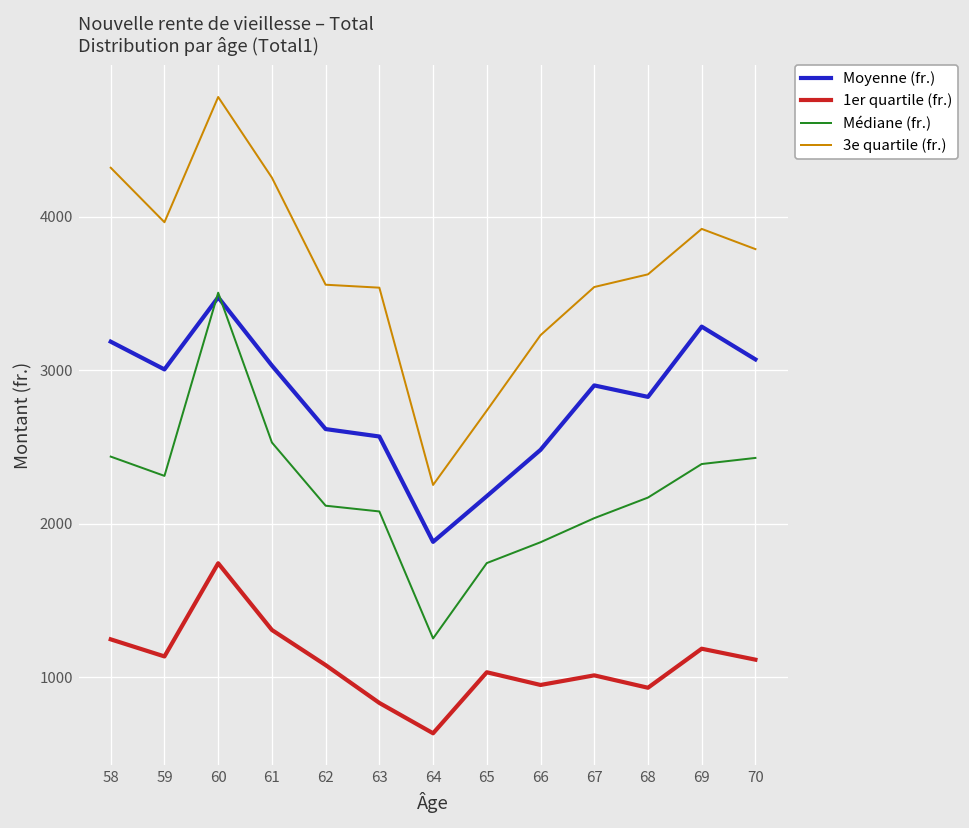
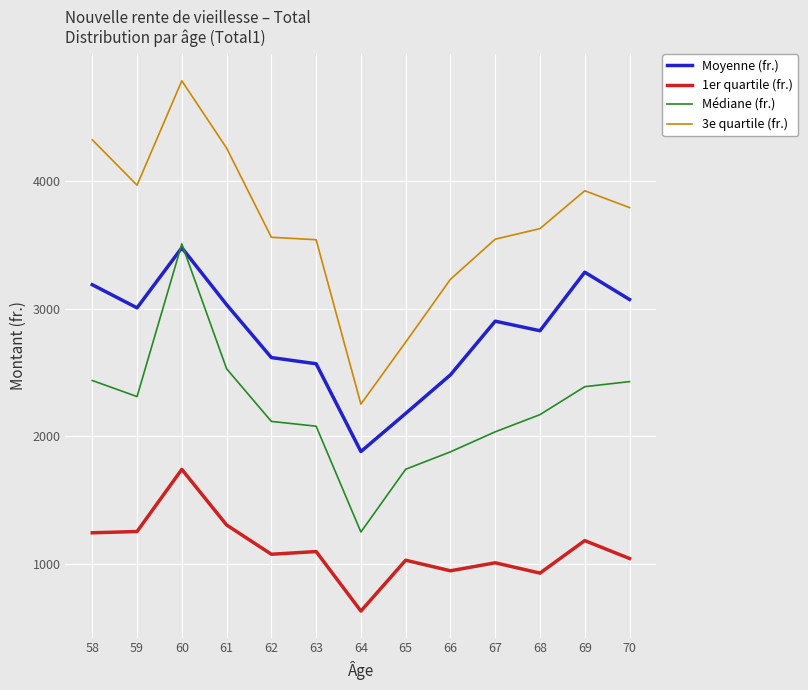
  {
    "Moyenne (fr.)": {
      "58": 3190,
      "59": 3010,
      "60": 3480,
      "61": 3030,
      "62": 2620,
      "63": 2570,
      "64": 1880,
      "65": 2180,
      "66": 2480,
      "67": 2900,
      "68": 2830,
      "69": 3280,
      "70": 3070
    },
    "1er quartile (fr.)": {
      "58": 1250,
-     "59": 1130,
+     "59": 1260,
      "60": 1740,
      "61": 1310,
      "62": 1080,
-     "63": 830,
+     "63": 1100,
      "64": 630,
      "65": 1030,
      "66": 950,
      "67": 1010,
      "68": 930,
      "69": 1180,
-     "70": 1110
+     "70": 1040
    },
    "Médiane (fr.)": {
      "58": 2440,
      "59": 2310,
      "60": 3510,
      "61": 2530,
      "62": 2120,
      "63": 2080,
      "64": 1250,
      "65": 1740,
      "66": 1880,
      "67": 2040,
      "68": 2170,
      "69": 2390,
      "70": 2430
    },
    "3e quartile (fr.)": {
      "58": 4320,
      "59": 3970,
      "60": 4780,
      "61": 4260,
      "62": 3560,
      "63": 3540,
      "64": 2250,
      "65": 2740,
      "66": 3230,
      "67": 3540,
      "68": 3630,
      "69": 3920,
      "70": 3790
    }
  }
